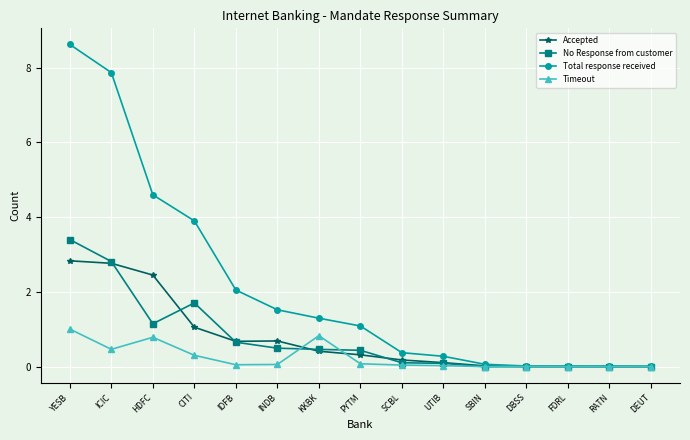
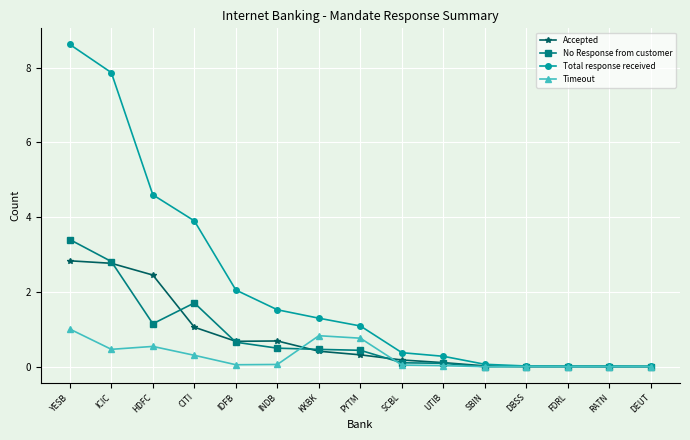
  {
    "Timeout": {
      "YESB": 1.0,
      "ICIC": 0.5,
-     "HDFC": 0.8,
+     "HDFC": 0.5,
      "CITI": 0.3,
      "IDFB": 0.1,
      "INDB": 0.1,
      "KKBK": 0.8,
-     "PYTM": 0.1
+     "PYTM": 0.8
    }
  }
